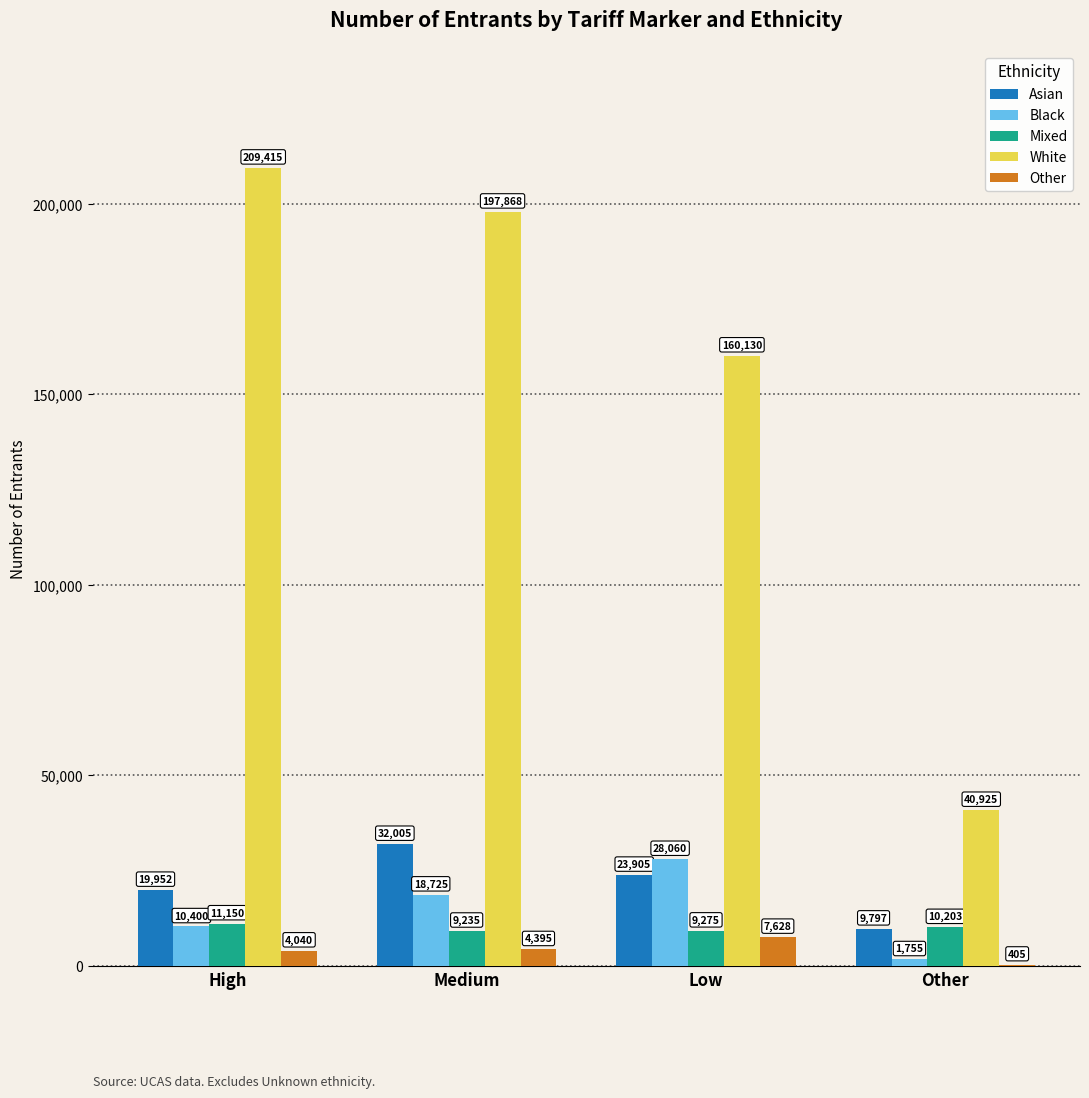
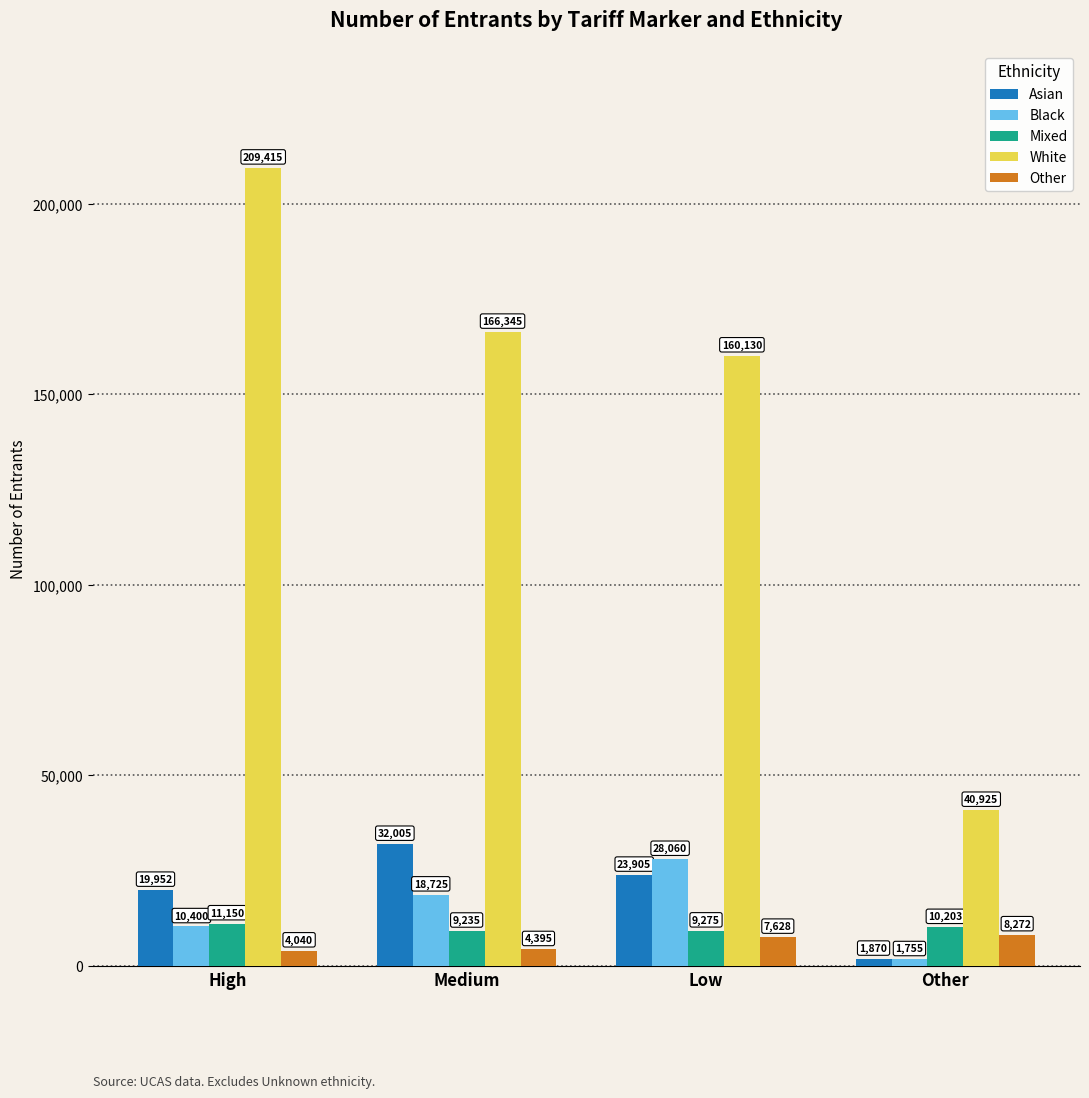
  {
    "Asian": {
-     "Other": "9,797"
+     "Other": "1,870"
    },
    "White": {
-     "Medium": "197,868"
+     "Medium": "166,345"
    },
    "Other": {
-     "Other": "405"
+     "Other": "8,272"
    }
  }
